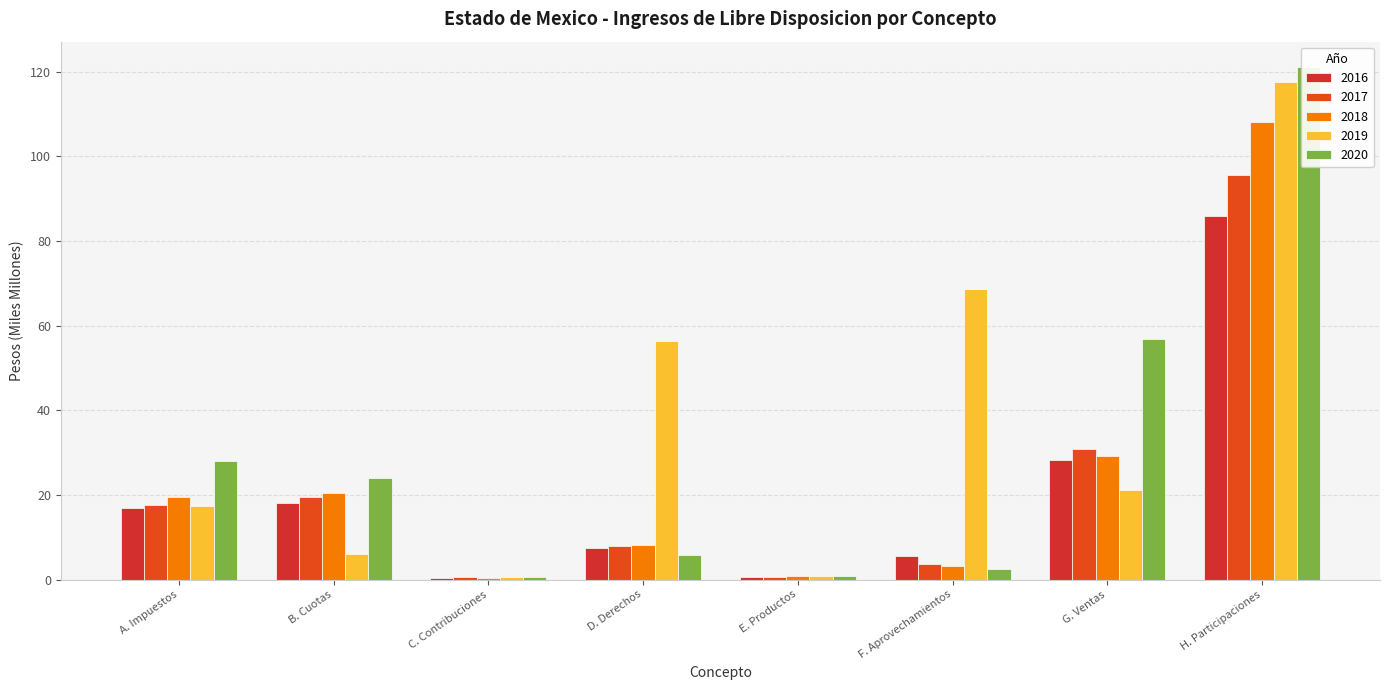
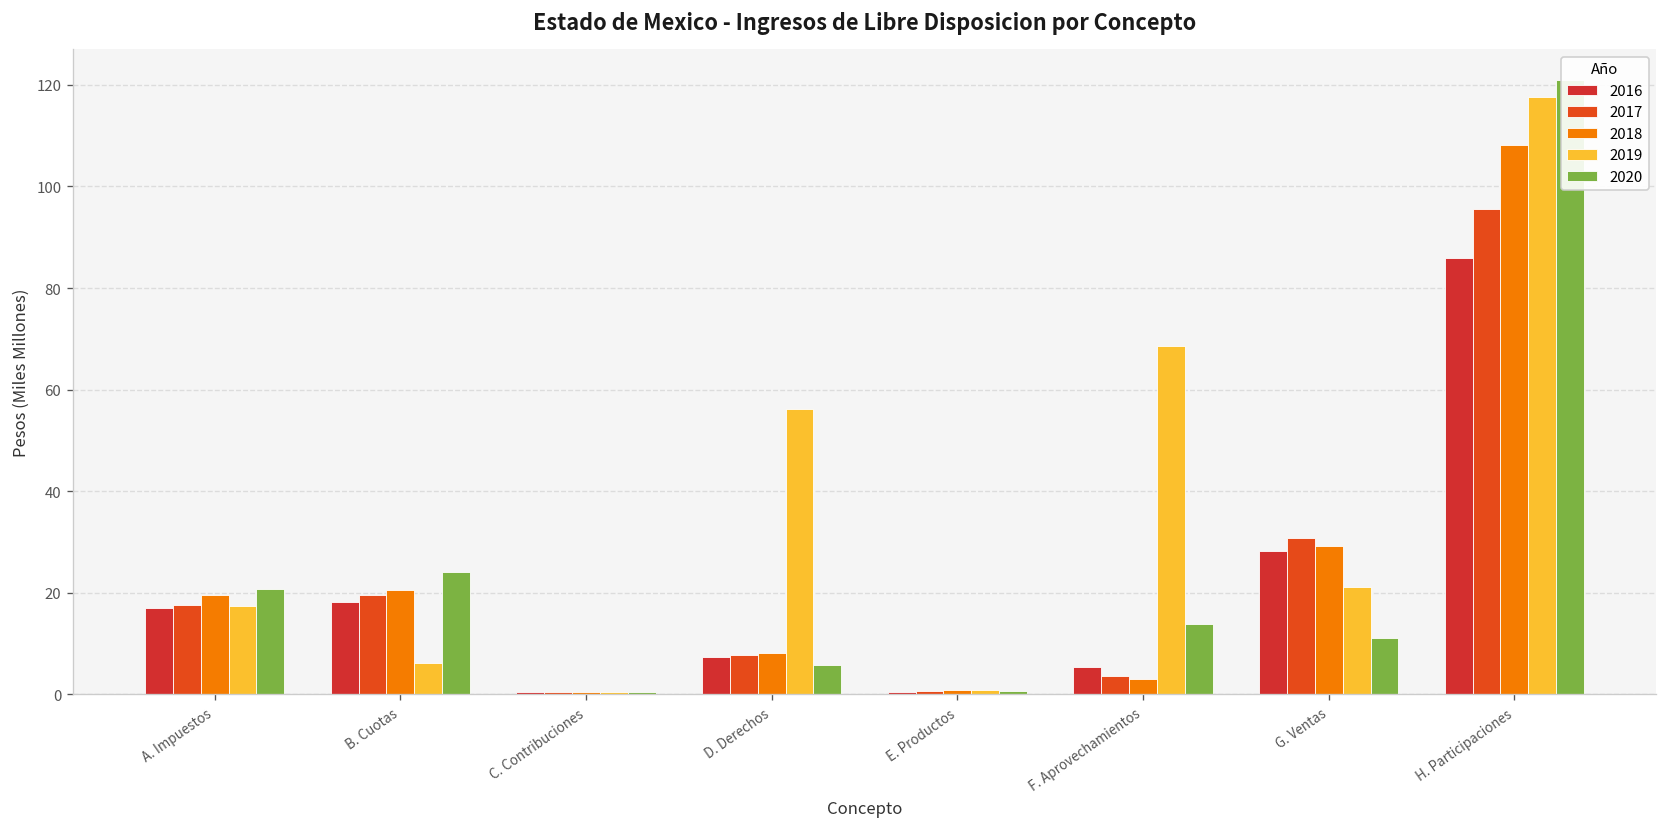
  {
    "2019": {
      "A. Impuestos": 17,
      "B. Cuotas": 6,
      "D. Derechos": 56,
      "E. Productos": 1,
      "F. Aprovechamientos": 69,
      "G. Ventas": 21,
      "H. Participaciones": 118
    },
    "2020": {
-     "A. Impuestos": 28,
+     "A. Impuestos": 21,
      "B. Cuotas": 24,
      "D. Derechos": 6,
      "E. Productos": 1,
-     "F. Aprovechamientos": 2,
-     "G. Ventas": 57
+     "F. Aprovechamientos": 14,
+     "G. Ventas": 11
    }
  }
